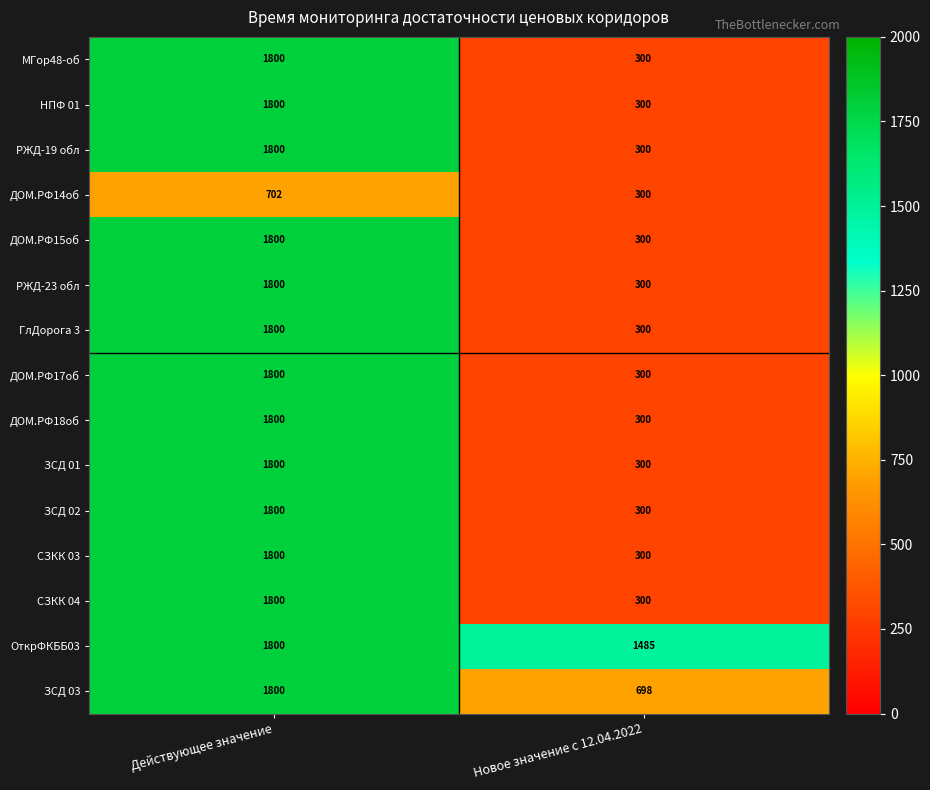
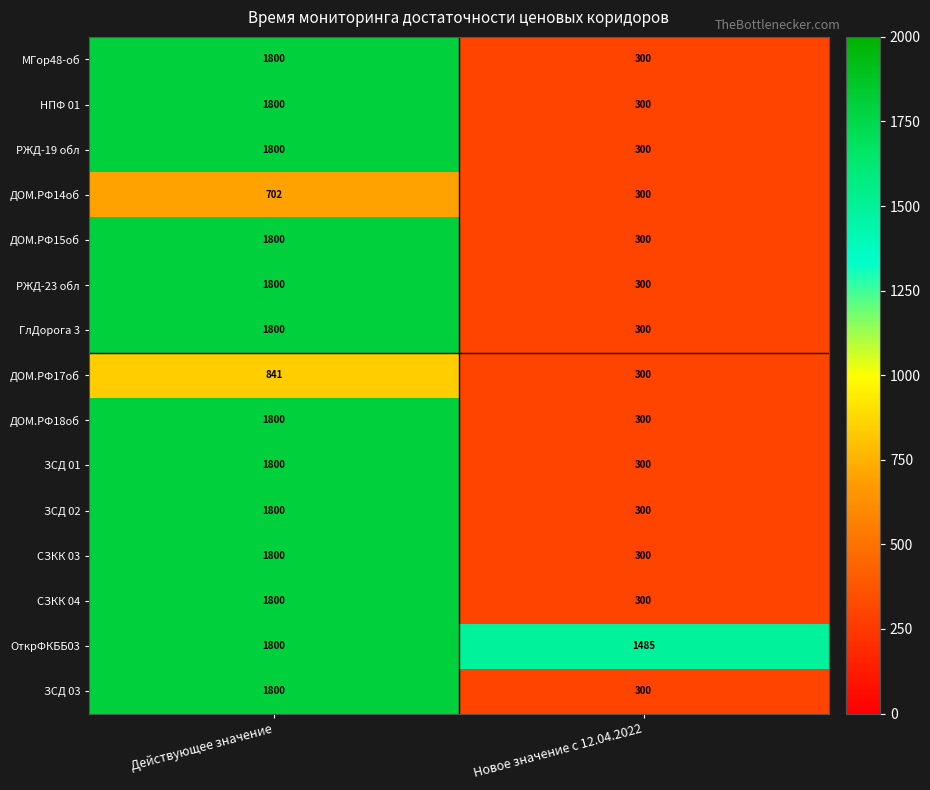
  {
    "МГор48-об": {
      "Действующее значение": 1800,
      "Новое значение с 12.04.2022": 300
    },
    "НПФ 01": {
      "Действующее значение": 1800,
      "Новое значение с 12.04.2022": 300
    },
    "РЖД-19 обл": {
      "Действующее значение": 1800,
      "Новое значение с 12.04.2022": 300
    },
    "ДОМ.РФ14об": {
      "Действующее значение": 702,
      "Новое значение с 12.04.2022": 300
    },
    "ДОМ.РФ15об": {
      "Действующее значение": 1800,
      "Новое значение с 12.04.2022": 300
    },
    "РЖД-23 обл": {
      "Действующее значение": 1800,
      "Новое значение с 12.04.2022": 300
    },
    "ГлДорога 3": {
      "Действующее значение": 1800,
      "Новое значение с 12.04.2022": 300
    },
    "ДОМ.РФ17об": {
-     "Действующее значение": 1800,
+     "Действующее значение": 841,
      "Новое значение с 12.04.2022": 300
    },
    "ДОМ.РФ18об": {
      "Действующее значение": 1800,
      "Новое значение с 12.04.2022": 300
    },
    "ЗСД 01": {
      "Действующее значение": 1800,
      "Новое значение с 12.04.2022": 300
    },
    "ЗСД 02": {
      "Действующее значение": 1800,
      "Новое значение с 12.04.2022": 300
    },
    "СЗКК 03": {
      "Действующее значение": 1800,
      "Новое значение с 12.04.2022": 300
    },
    "СЗКК 04": {
      "Действующее значение": 1800,
      "Новое значение с 12.04.2022": 300
    },
    "ОткрФКББ03": {
      "Действующее значение": 1800,
      "Новое значение с 12.04.2022": 1485
    },
    "ЗСД 03": {
      "Действующее значение": 1800,
-     "Новое значение с 12.04.2022": 698
+     "Новое значение с 12.04.2022": 300
    }
  }
